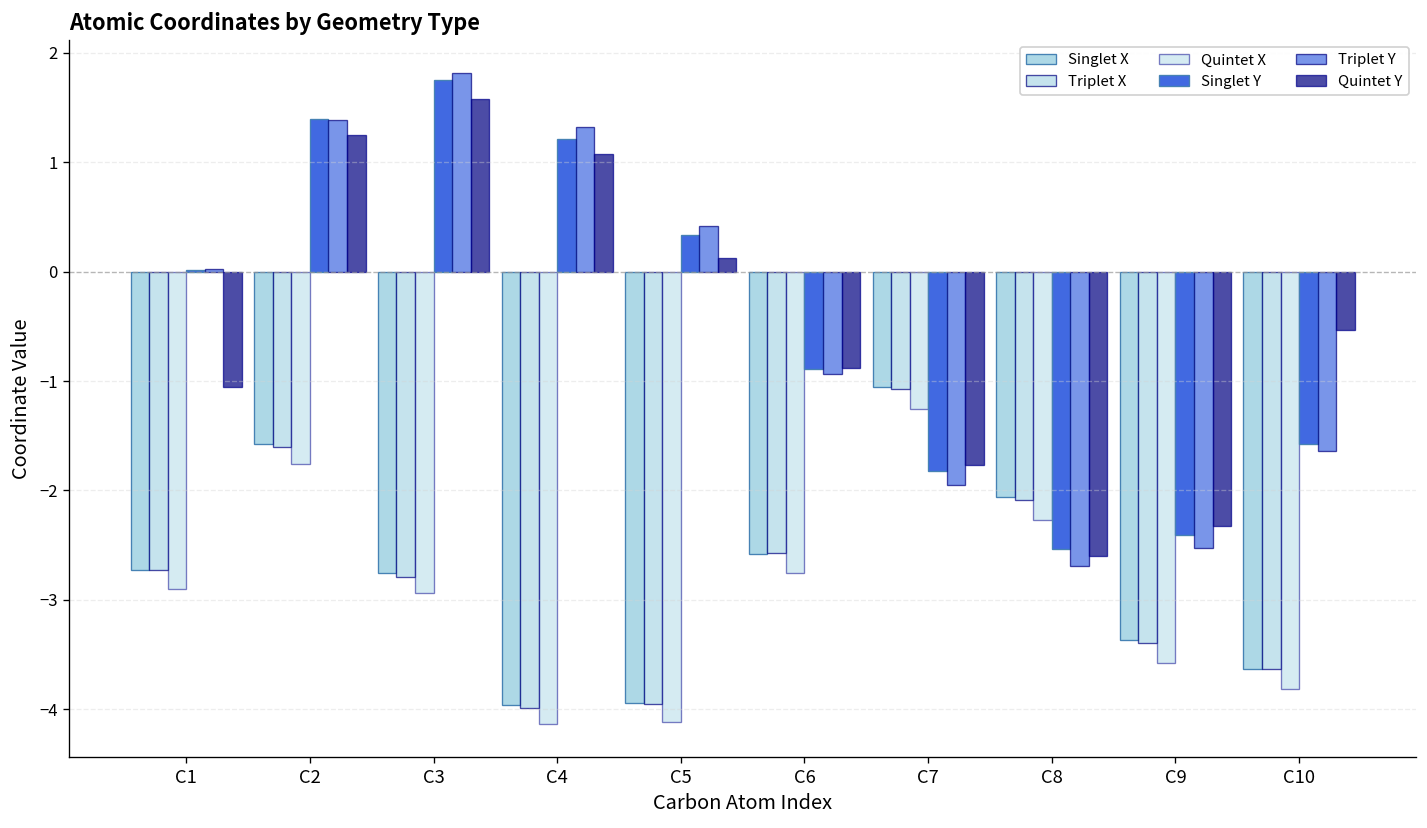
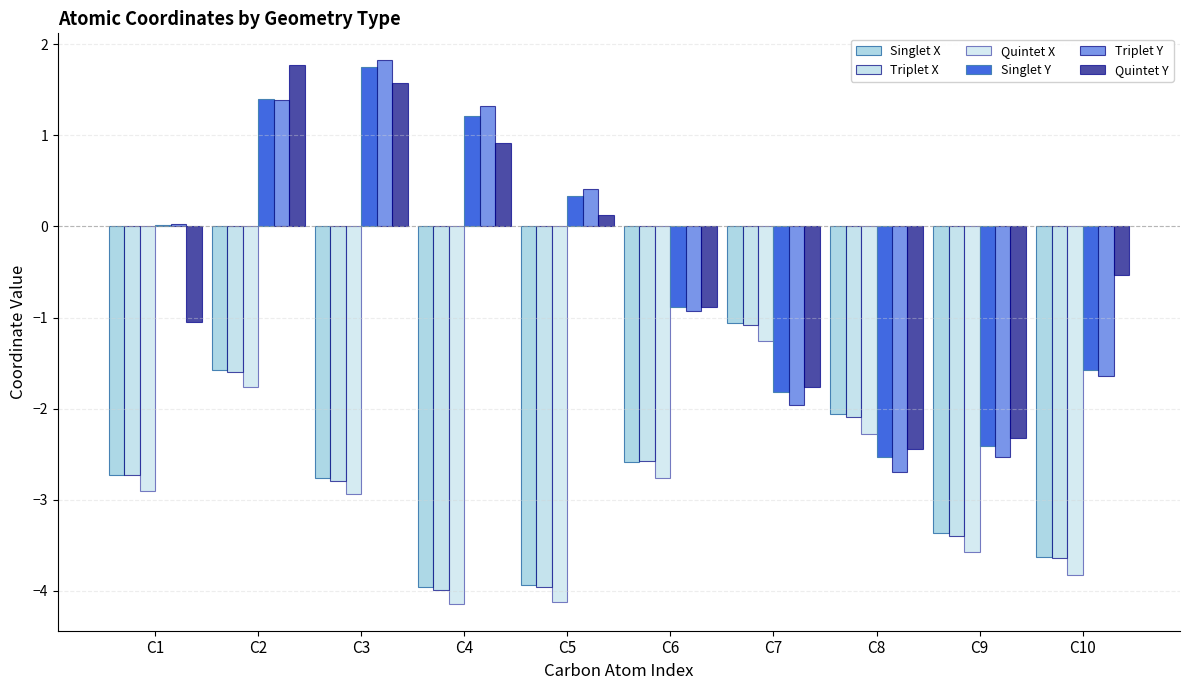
  {
    "Quintet Y": {
      "C1": -1.1,
-     "C2": 1.3,
+     "C2": 1.8,
      "C3": 1.6,
-     "C4": 1.1,
+     "C4": 0.9,
      "C5": 0.1,
      "C6": -0.9,
      "C7": -1.8,
-     "C8": -2.6,
+     "C8": -2.4,
      "C9": -2.3,
      "C10": -0.5
    }
  }
